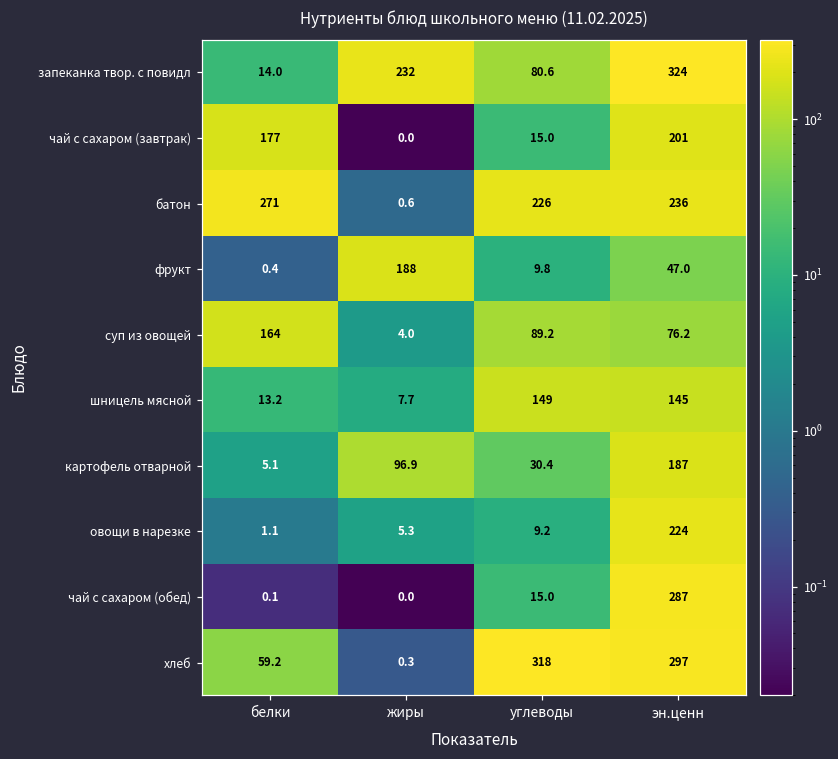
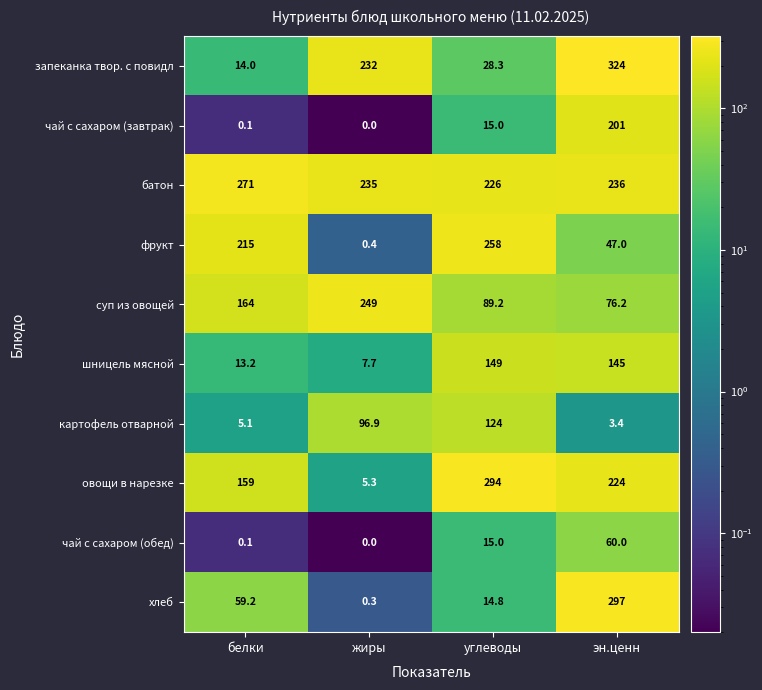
  {
    "запеканка твор. с повидл": {
      "белки": 14.0,
      "жиры": 232,
-     "углеводы": 80.6,
+     "углеводы": 28.3,
      "эн.ценн": 324
    },
    "чай с сахаром (завтрак)": {
-     "белки": 177,
+     "белки": 0.1,
      "жиры": 0.0,
      "углеводы": 15.0,
      "эн.ценн": 201
    },
    "батон": {
      "белки": 271,
-     "жиры": 0.6,
+     "жиры": 235,
      "углеводы": 226,
      "эн.ценн": 236
    },
    "фрукт": {
-     "белки": 0.4,
-     "жиры": 188,
-     "углеводы": 9.8,
+     "белки": 215,
+     "жиры": 0.4,
+     "углеводы": 258,
      "эн.ценн": 47.0
    },
    "суп из овощей": {
      "белки": 164,
-     "жиры": 4.0,
+     "жиры": 249,
      "углеводы": 89.2,
      "эн.ценн": 76.2
    },
    "шницель мясной": {
      "белки": 13.2,
      "жиры": 7.7,
      "углеводы": 149,
      "эн.ценн": 145
    },
    "картофель отварной": {
      "белки": 5.1,
      "жиры": 96.9,
-     "углеводы": 30.4,
-     "эн.ценн": 187
+     "углеводы": 124,
+     "эн.ценн": 3.4
    },
    "овощи в нарезке": {
-     "белки": 1.1,
+     "белки": 159,
      "жиры": 5.3,
-     "углеводы": 9.2,
+     "углеводы": 294,
      "эн.ценн": 224
    },
    "чай с сахаром (обед)": {
      "белки": 0.1,
      "жиры": 0.0,
      "углеводы": 15.0,
-     "эн.ценн": 287
+     "эн.ценн": 60.0
    },
    "хлеб": {
      "белки": 59.2,
      "жиры": 0.3,
-     "углеводы": 318,
+     "углеводы": 14.8,
      "эн.ценн": 297
    }
  }
